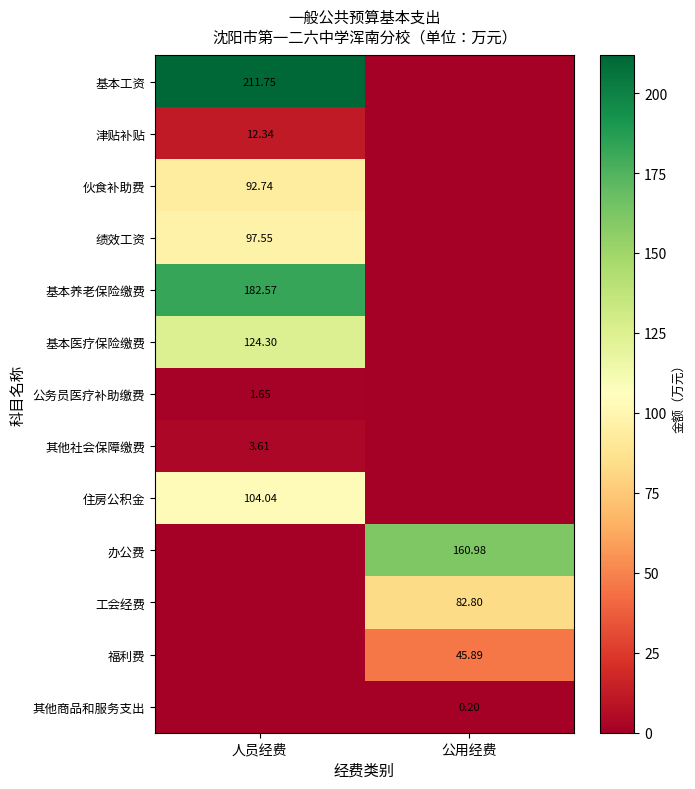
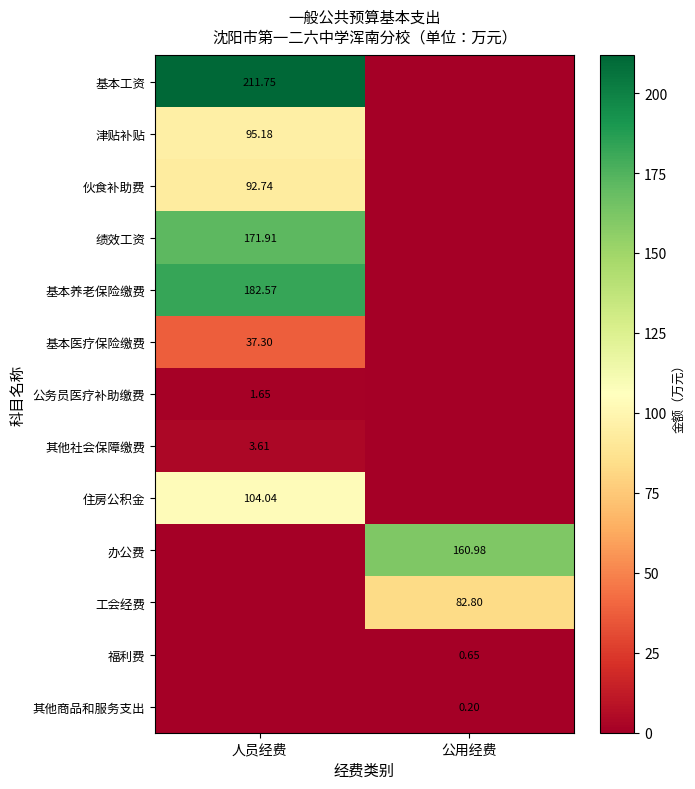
  {
    "基本工资": {
      "人员经费": 211.75
    },
    "津贴补贴": {
-     "人员经费": 12.34
+     "人员经费": 95.18
    },
    "伙食补助费": {
      "人员经费": 92.74
    },
    "绩效工资": {
-     "人员经费": 97.55
+     "人员经费": 171.91
    },
    "基本养老保险缴费": {
      "人员经费": 182.57
    },
    "基本医疗保险缴费": {
-     "人员经费": 124.30
+     "人员经费": 37.30
    },
    "公务员医疗补助缴费": {
      "人员经费": 1.65
    },
    "其他社会保障缴费": {
      "人员经费": 3.61
    },
    "住房公积金": {
      "人员经费": 104.04
    },
    "办公费": {
      "公用经费": 160.98
    },
    "工会经费": {
      "公用经费": 82.80
    },
    "福利费": {
-     "公用经费": 45.89
+     "公用经费": 0.65
    },
    "其他商品和服务支出": {
      "公用经费": 0.20
    }
  }
